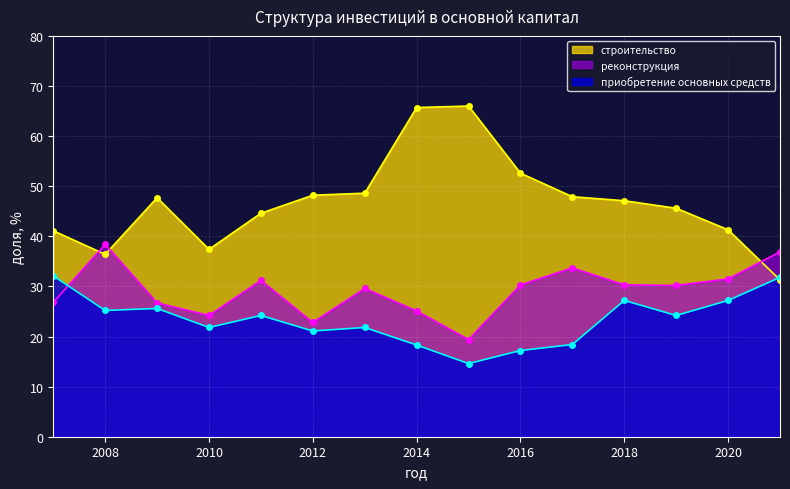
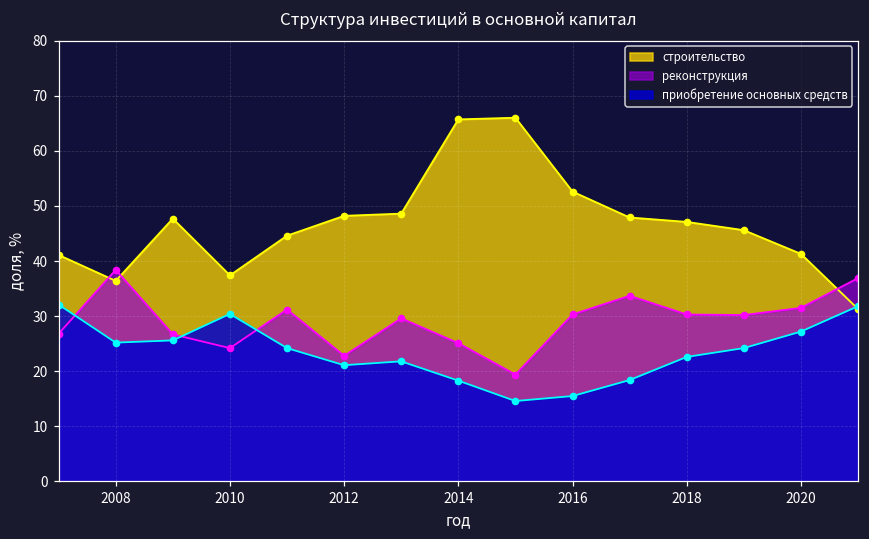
  {
    "строительство": {
      "2008": 36,
      "2010": 37,
      "2012": 48,
      "2014": 66,
      "2016": 53,
      "2018": 47,
      "2020": 41
    },
    "реконструкция": {
      "2008": 38,
      "2010": 24,
      "2012": 23,
      "2014": 25,
      "2016": 30,
      "2018": 30,
      "2020": 32
    },
    "приобретение основных средств": {
      "2008": 25,
-     "2010": 22,
+     "2010": 30,
      "2012": 21,
      "2014": 18,
-     "2016": 17,
-     "2018": 27,
+     "2016": 16,
+     "2018": 23,
      "2020": 27
    }
  }
